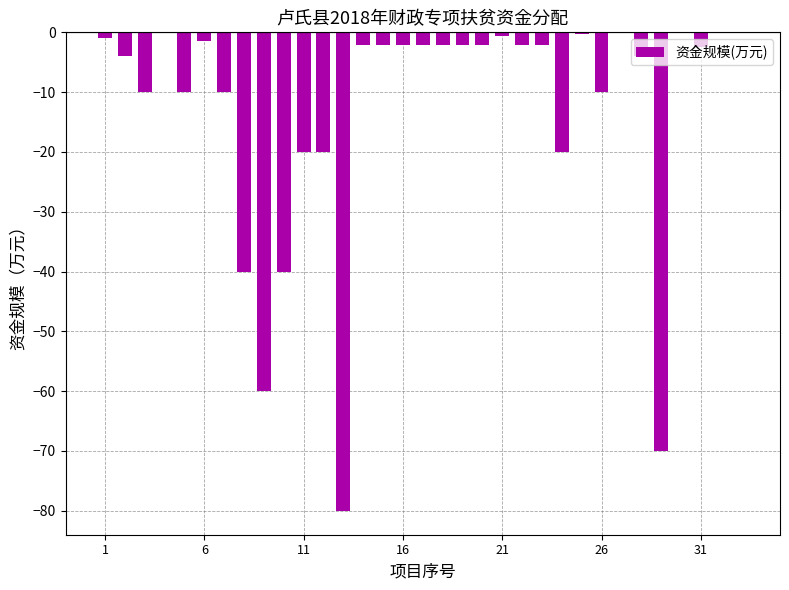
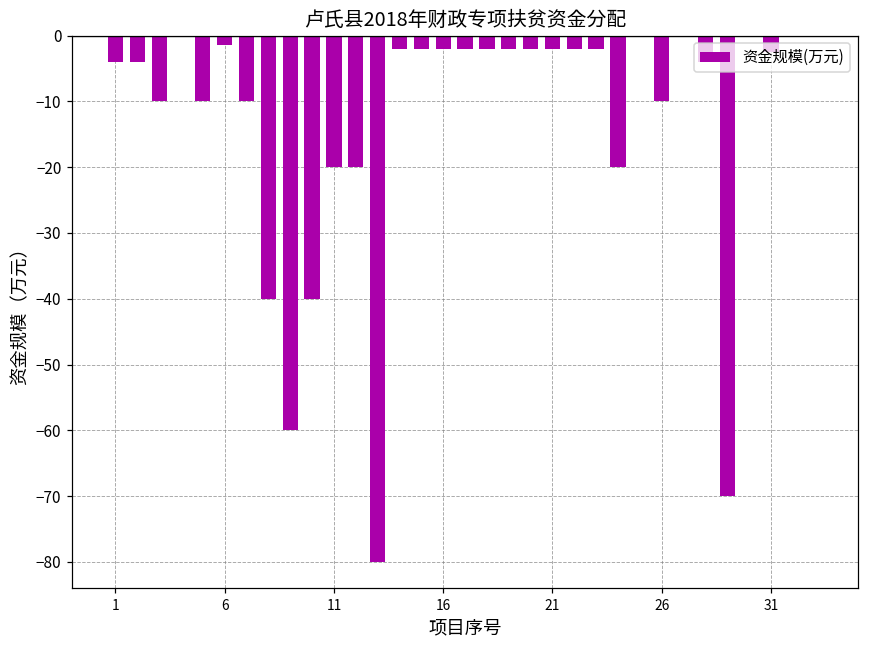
  {
-   "1": -1,
+   "1": -4,
    "6": -1,
    "11": -20,
    "16": -2,
-   "21": -1,
+   "21": -2,
    "26": -10
  }
